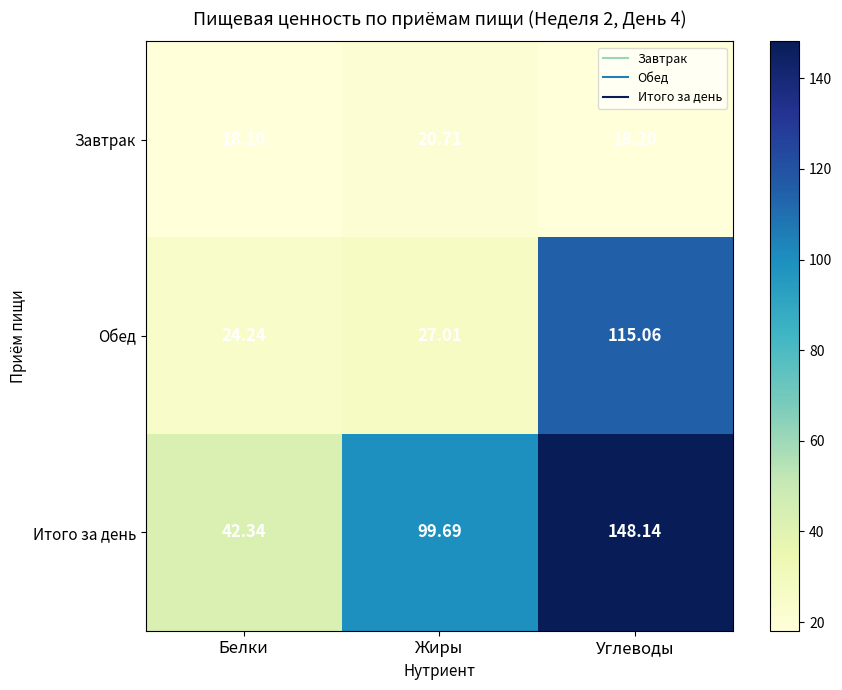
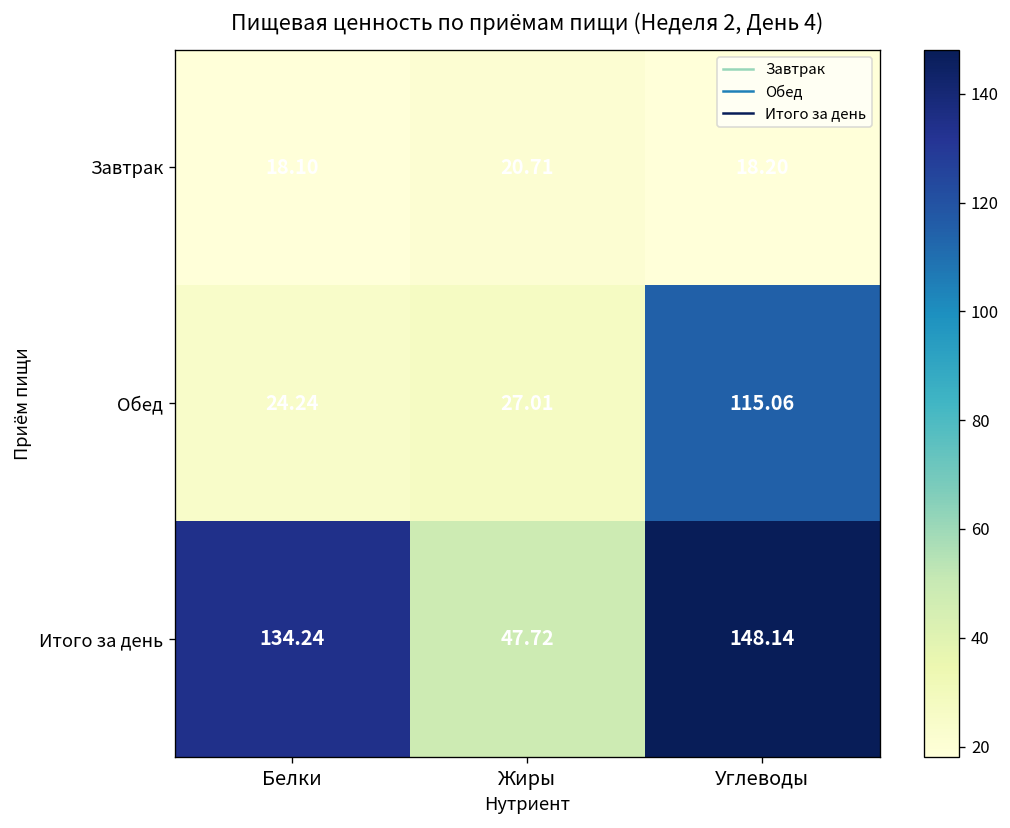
  {
    "Обед": {
      "Белки": 24.24,
      "Жиры": 27.01,
      "Углеводы": 115.06
    },
    "Итого за день": {
-     "Белки": 42.34,
-     "Жиры": 99.69,
+     "Белки": 134.24,
+     "Жиры": 47.72,
      "Углеводы": 148.14
    }
  }
